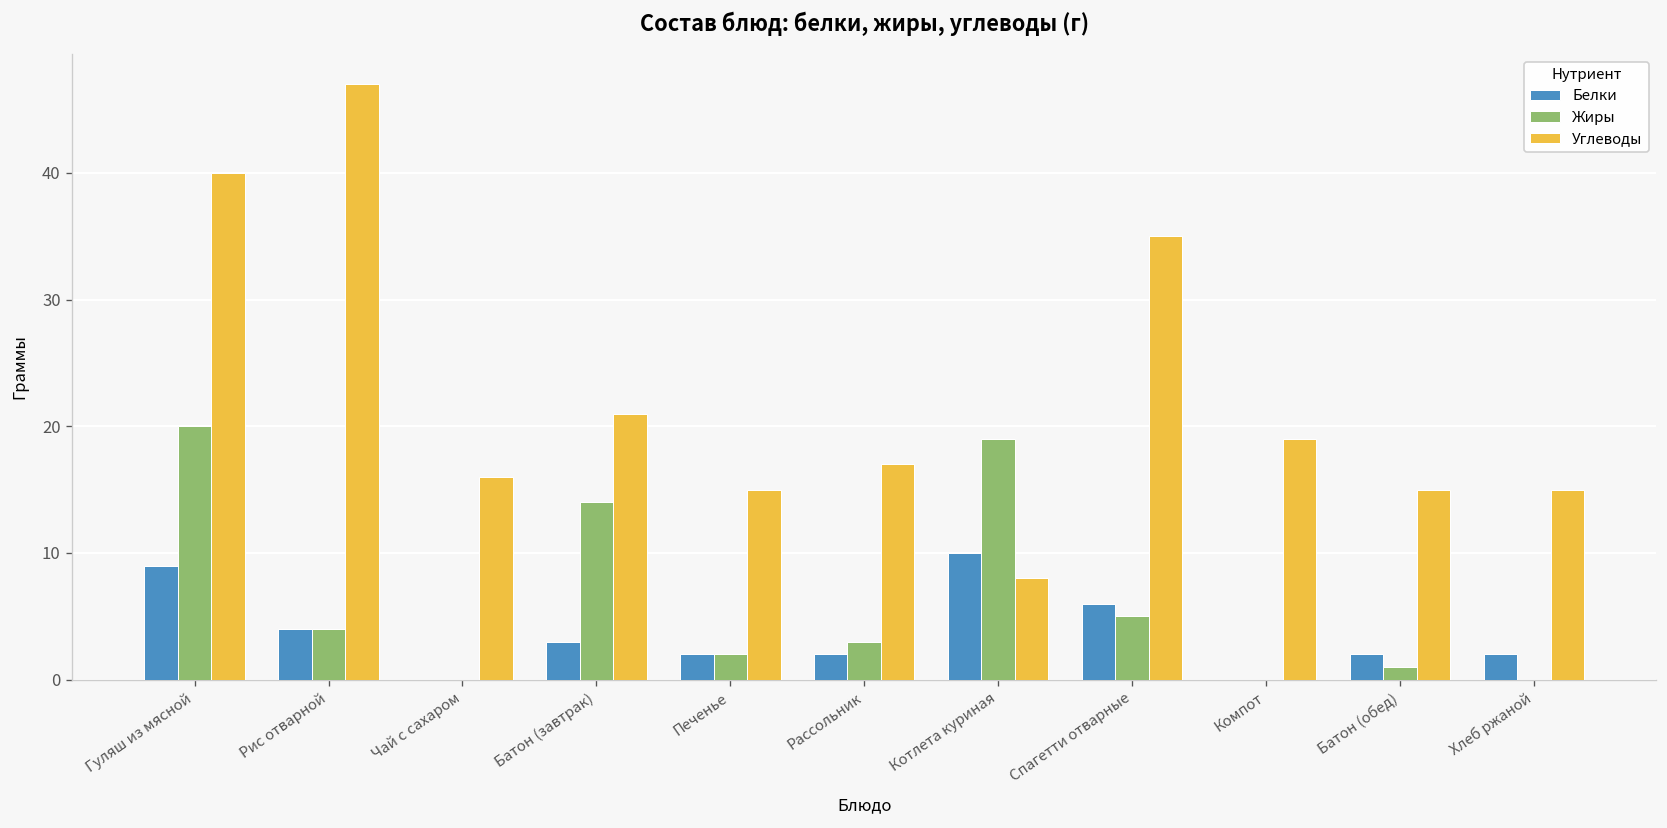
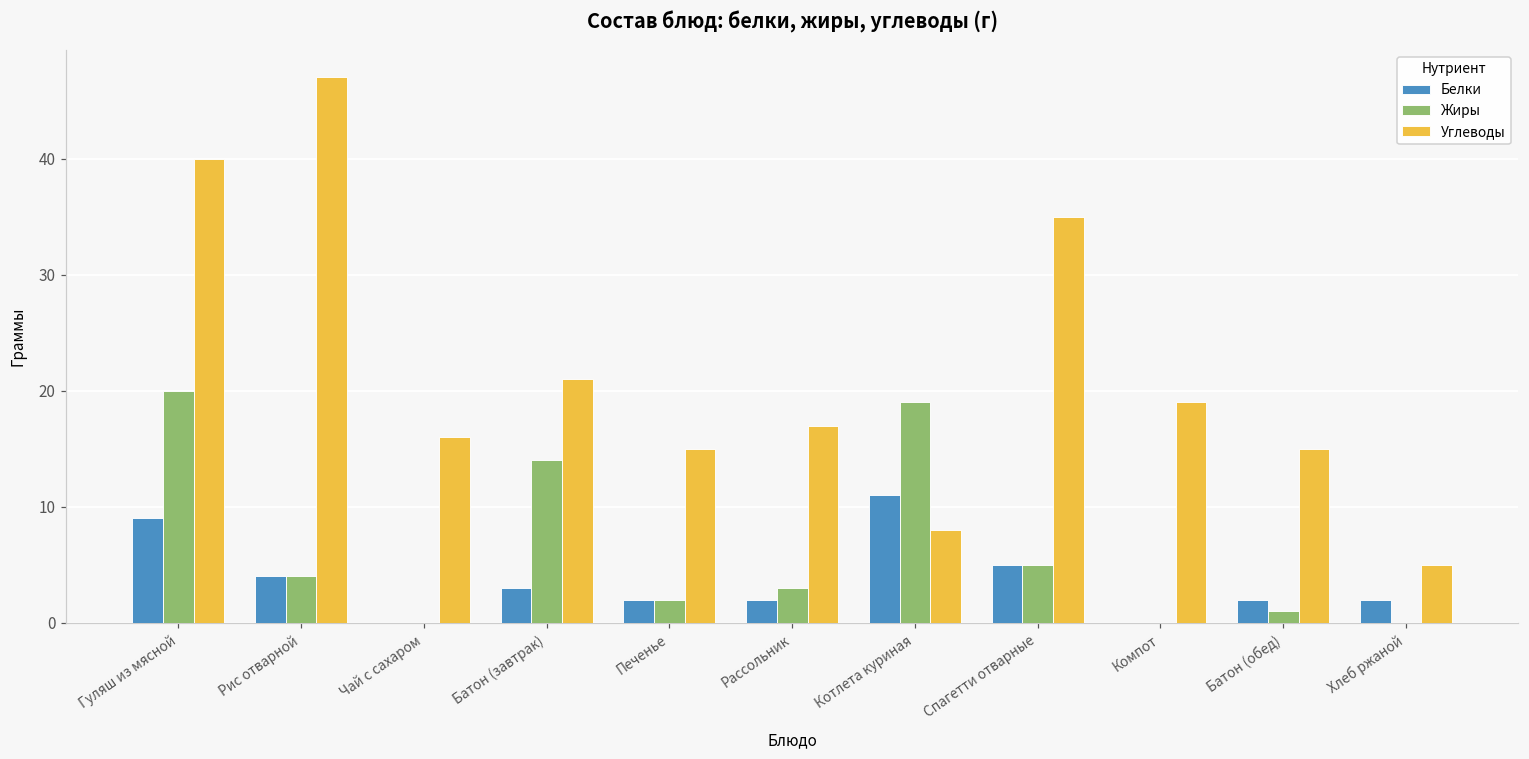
  {
    "Белки": {
      "Гуляш из мясной": 9,
      "Рис отварной": 4,
      "Чай с сахаром": 0,
      "Батон (завтрак)": 3,
      "Печенье": 2,
      "Рассольник": 2,
-     "Котлета куриная": 10,
-     "Спагетти отварные": 6,
+     "Котлета куриная": 11,
+     "Спагетти отварные": 5,
      "Компот": 0,
      "Батон (обед)": 2,
      "Хлеб ржаной": 2
    },
    "Жиры": {
      "Гуляш из мясной": 20,
      "Рис отварной": 4,
      "Чай с сахаром": 0,
      "Батон (завтрак)": 14,
      "Печенье": 2,
      "Рассольник": 3,
      "Котлета куриная": 19,
      "Спагетти отварные": 5,
      "Компот": 0,
      "Батон (обед)": 1,
      "Хлеб ржаной": 0
    },
    "Углеводы": {
      "Гуляш из мясной": 40,
      "Рис отварной": 47,
      "Чай с сахаром": 16,
      "Батон (завтрак)": 21,
      "Печенье": 15,
      "Рассольник": 17,
      "Котлета куриная": 8,
      "Спагетти отварные": 35,
      "Компот": 19,
      "Батон (обед)": 15,
-     "Хлеб ржаной": 15
+     "Хлеб ржаной": 5
    }
  }
